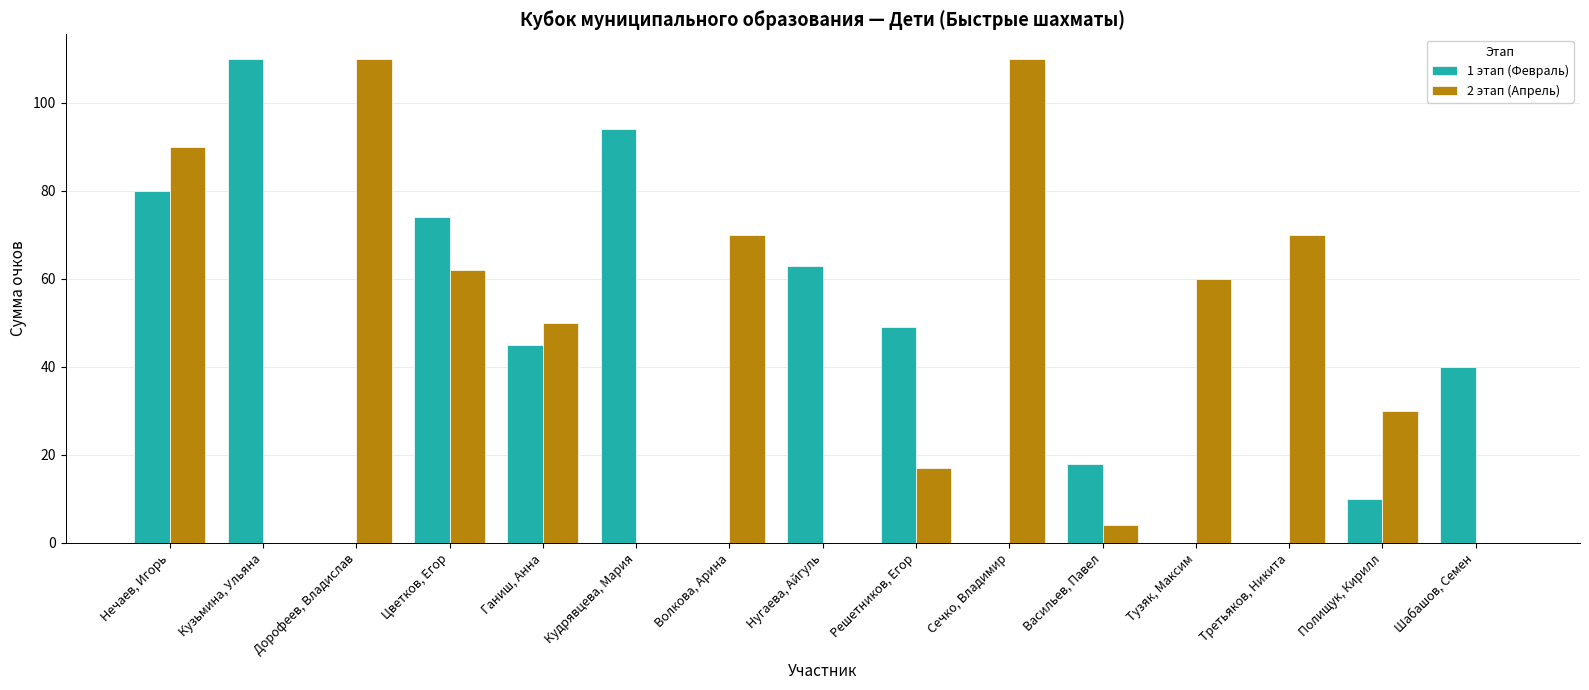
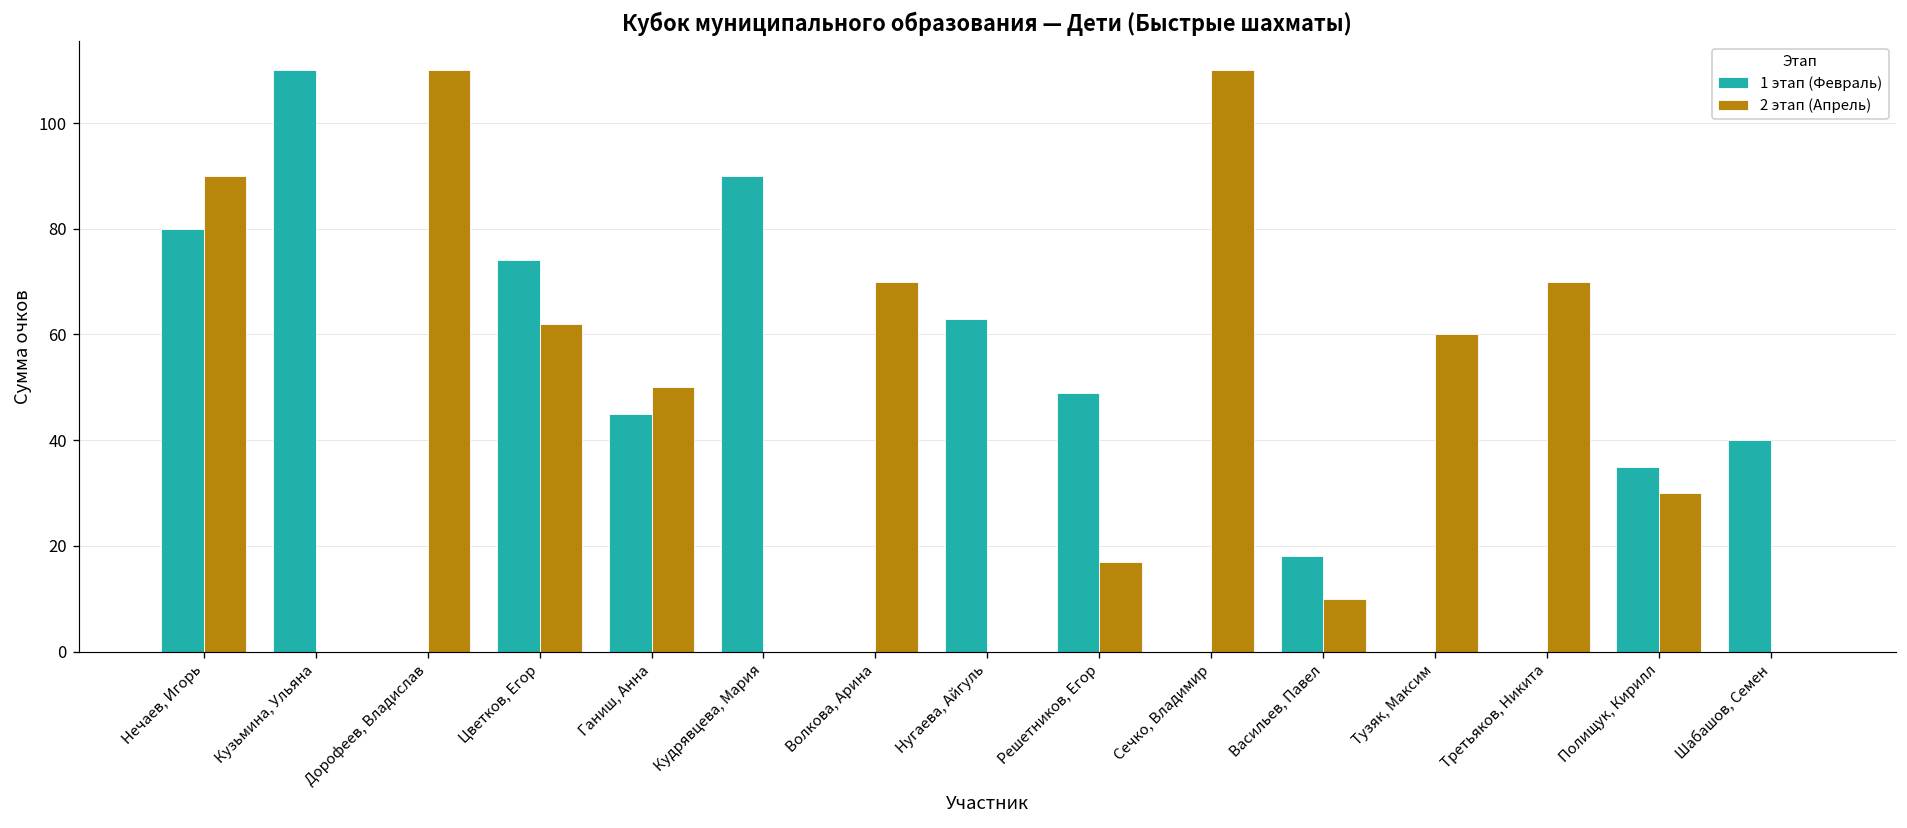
  {
    "1 этап (Февраль)": {
      "Нечаев, Игорь": 80,
      "Кузьмина, Ульяна": 110,
      "Дорофеев, Владислав": 0,
      "Цветков, Егор": 74,
      "Ганиш, Анна": 45,
-     "Кудрявцева, Мария": 94,
+     "Кудрявцева, Мария": 90,
      "Волкова, Арина": 0,
      "Нугаева, Айгуль": 63,
      "Решетников, Егор": 49,
      "Сечко, Владимир": 0,
      "Васильев, Павел": 18,
      "Тузяк, Максим": 0,
      "Третьяков, Никита": 0,
-     "Полищук, Кирилл": 10,
+     "Полищук, Кирилл": 35,
      "Шабашов, Семен": 40
    },
    "2 этап (Апрель)": {
      "Нечаев, Игорь": 90,
      "Кузьмина, Ульяна": 0,
      "Дорофеев, Владислав": 110,
      "Цветков, Егор": 62,
      "Ганиш, Анна": 50,
      "Кудрявцева, Мария": 0,
      "Волкова, Арина": 70,
      "Нугаева, Айгуль": 0,
      "Решетников, Егор": 17,
      "Сечко, Владимир": 110,
-     "Васильев, Павел": 4,
+     "Васильев, Павел": 10,
      "Тузяк, Максим": 60,
      "Третьяков, Никита": 70,
      "Полищук, Кирилл": 30,
      "Шабашов, Семен": 0
    }
  }
